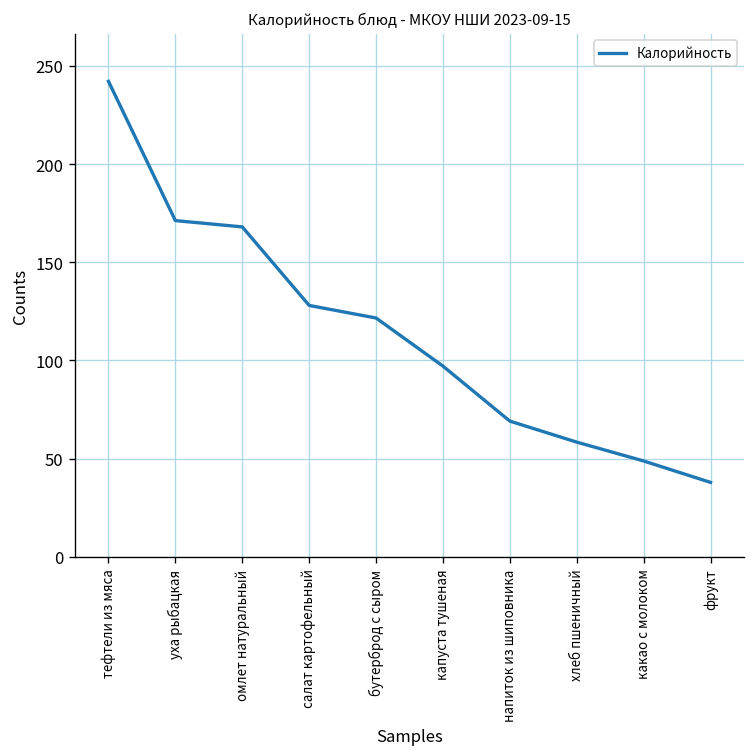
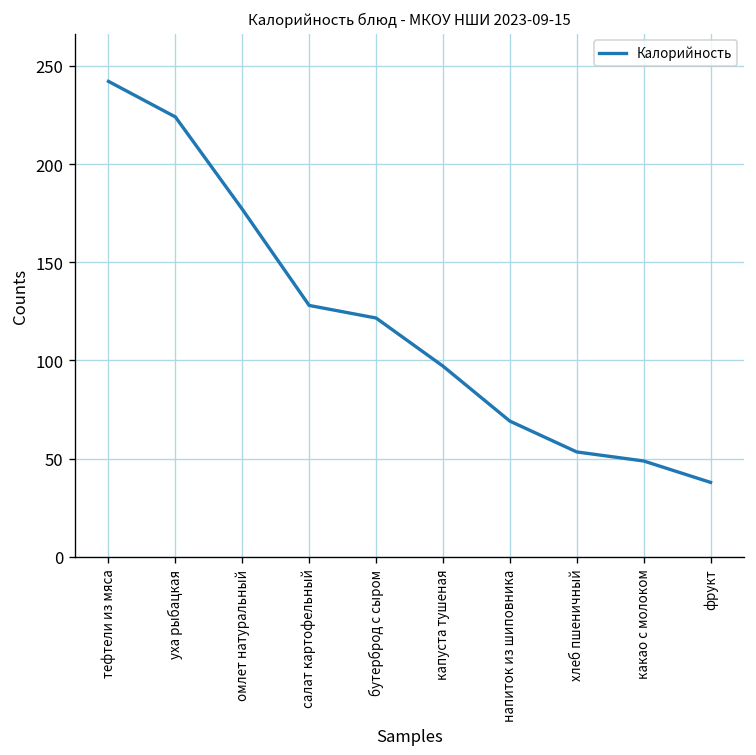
  {
    "тефтели из мяса": 242,
-   "уха рыбацкая": 171,
-   "омлет натуральный": 168,
+   "уха рыбацкая": 224,
+   "омлет натуральный": 177,
    "салат картофельный": 128,
    "бутерброд с сыром": 122,
    "капуста тушеная": 97,
    "напиток из шиповника": 69,
-   "хлеб пшеничный": 58,
+   "хлеб пшеничный": 53,
    "какао с молоком": 49,
    "фрукт": 38
  }
